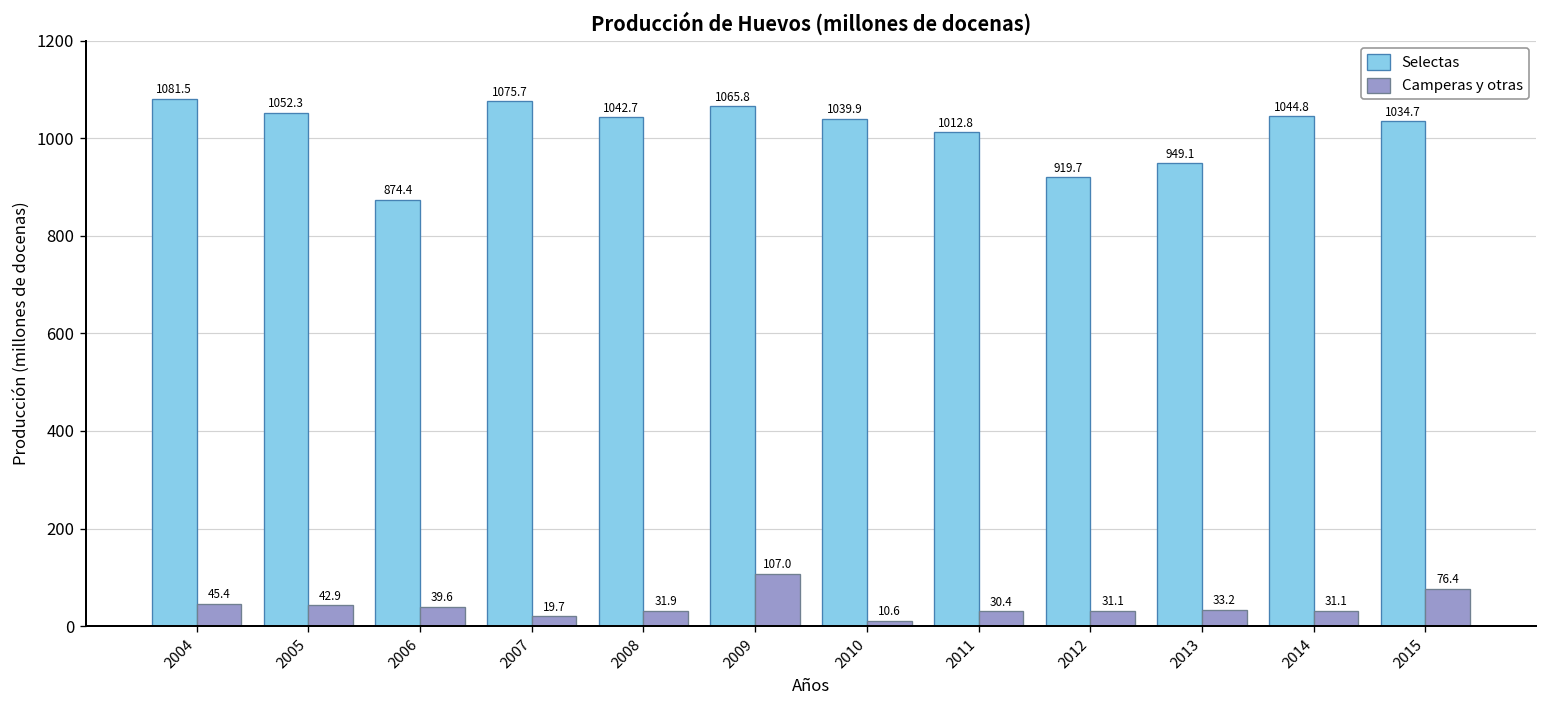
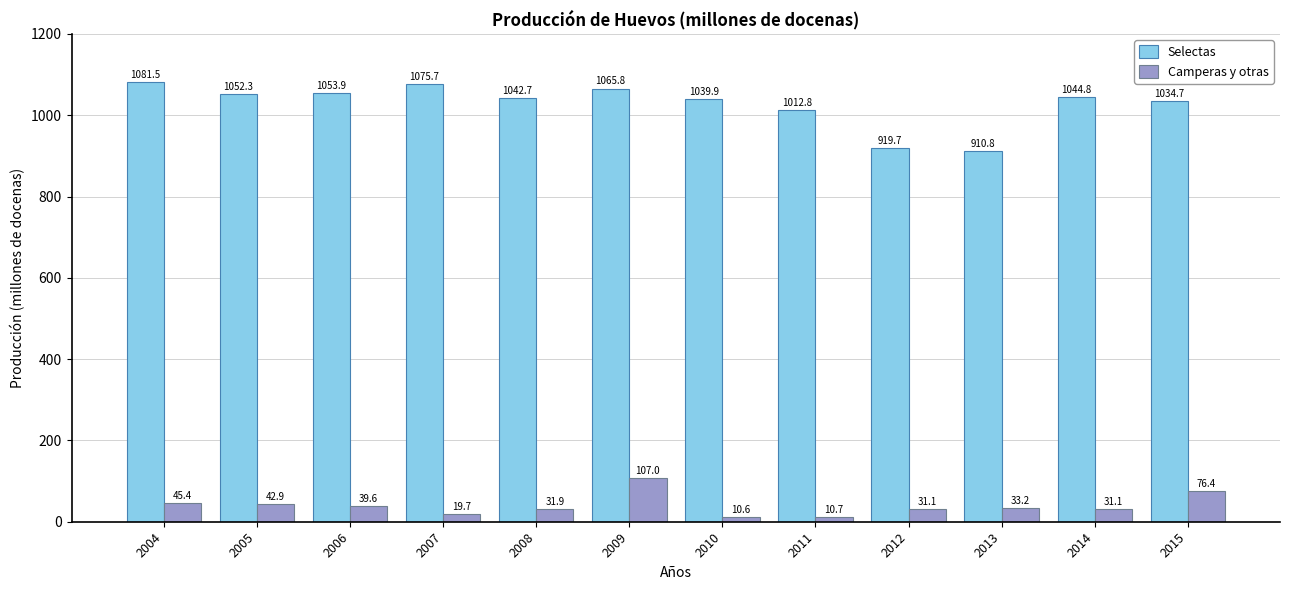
  {
    "Selectas": {
      "2004": 1081.5,
      "2005": 1052.3,
-     "2006": 874.4,
+     "2006": 1053.9,
      "2007": 1075.7,
      "2008": 1042.7,
      "2009": 1065.8,
      "2010": 1039.9,
      "2011": 1012.8,
      "2012": 919.7,
-     "2013": 949.1,
+     "2013": 910.8,
      "2014": 1044.8,
      "2015": 1034.7
    },
    "Camperas y otras": {
      "2004": 45.4,
      "2005": 42.9,
      "2006": 39.6,
      "2007": 19.7,
      "2008": 31.9,
      "2009": 107.0,
      "2010": 10.6,
-     "2011": 30.4,
+     "2011": 10.7,
      "2012": 31.1,
      "2013": 33.2,
      "2014": 31.1,
      "2015": 76.4
    }
  }
